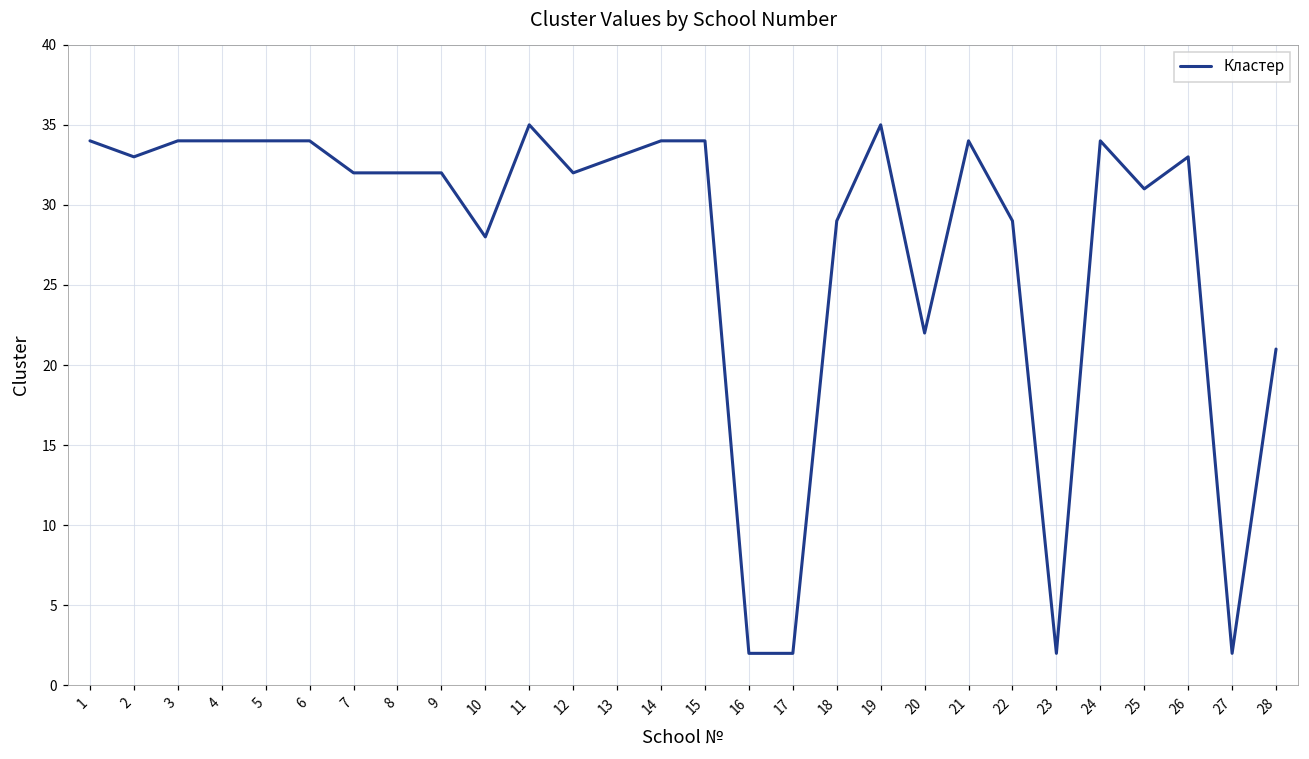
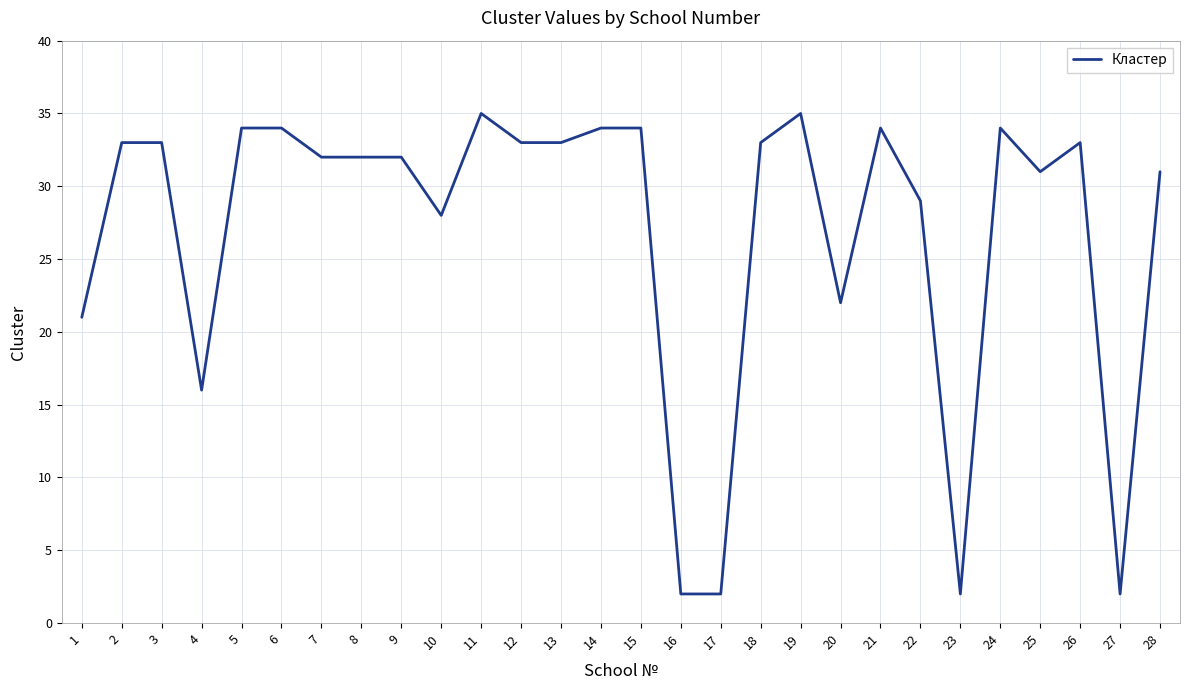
  {
-   "1": 34,
+   "1": 21,
    "2": 33,
-   "3": 34,
-   "4": 34,
+   "3": 33,
+   "4": 16,
    "5": 34,
    "6": 34,
    "7": 32,
    "8": 32,
    "9": 32,
    "10": 28,
    "11": 35,
-   "12": 32,
+   "12": 33,
    "13": 33,
    "14": 34,
    "15": 34,
    "16": 2,
    "17": 2,
-   "18": 29,
+   "18": 33,
    "19": 35,
    "20": 22,
    "21": 34,
    "22": 29,
    "23": 2,
    "24": 34,
    "25": 31,
    "26": 33,
    "27": 2,
-   "28": 21
+   "28": 31
  }
